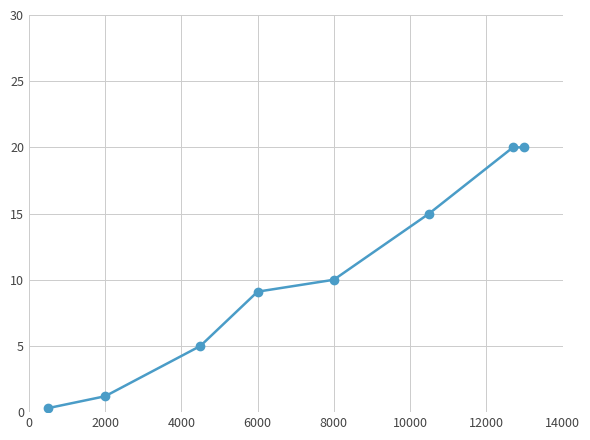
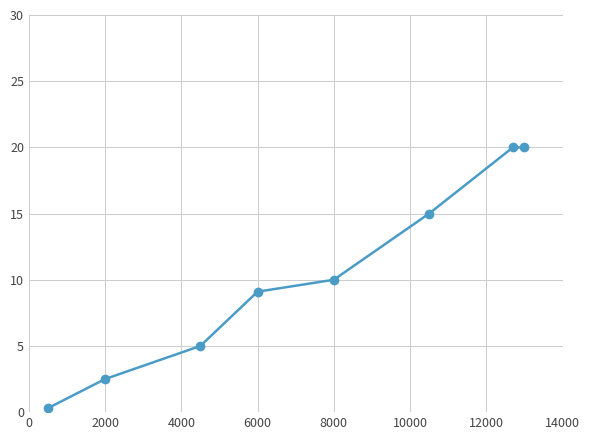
  {
-   "2000": 1.2,
+   "2000": 2.5,
    "6000": 9.1,
    "8000": 10.0
  }
